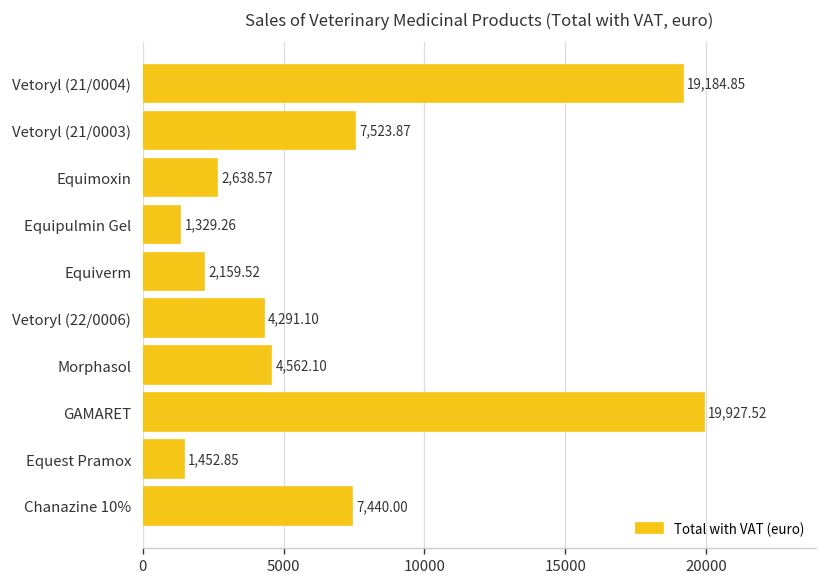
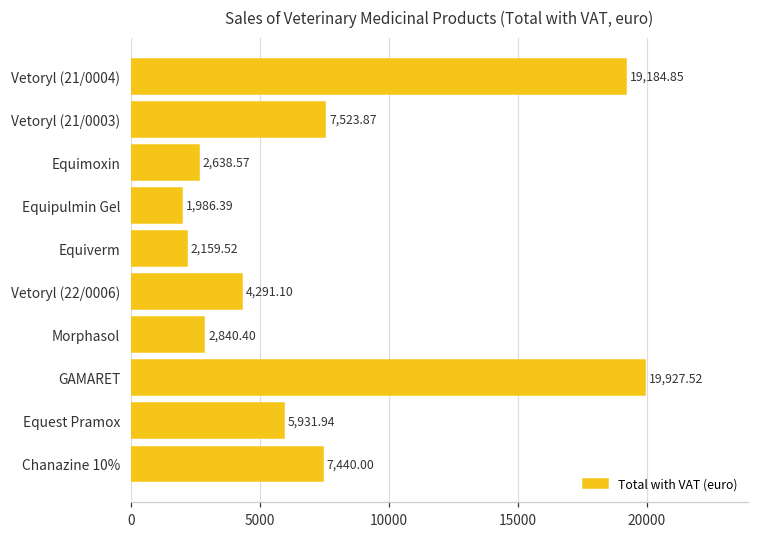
  {
    "Vetoryl (21/0004)": "19,184.85",
    "Vetoryl (21/0003)": "7,523.87",
    "Equimoxin": "2,638.57",
-   "Equipulmin Gel": "1,329.26",
+   "Equipulmin Gel": "1,986.39",
    "Equiverm": "2,159.52",
    "Vetoryl (22/0006)": "4,291.10",
-   "Morphasol": "4,562.10",
+   "Morphasol": "2,840.40",
    "GAMARET": "19,927.52",
-   "Equest Pramox": "1,452.85",
+   "Equest Pramox": "5,931.94",
    "Chanazine 10%": "7,440.00"
  }
